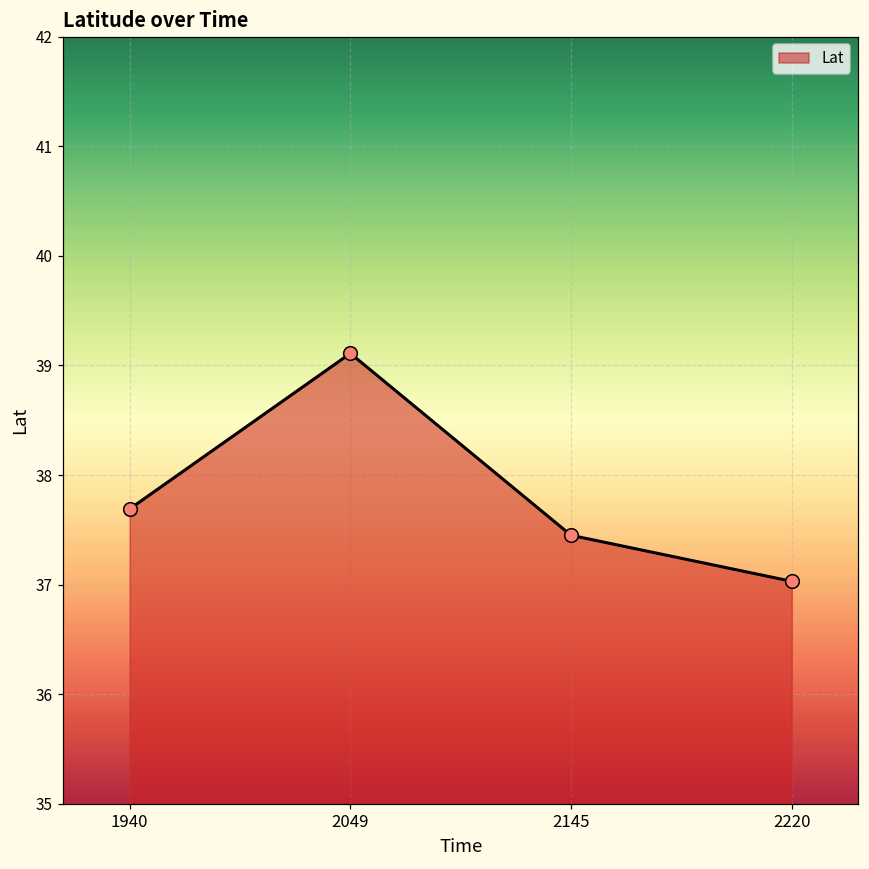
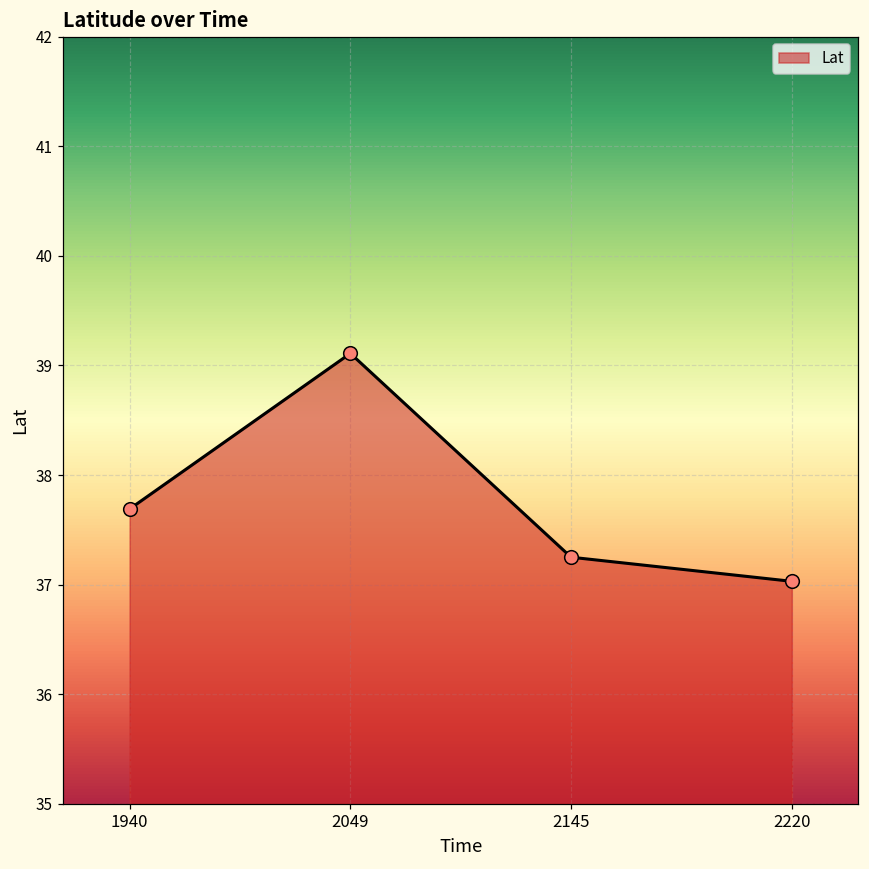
  {
    "1940": 37.7,
    "2049": 39.1,
-   "2145": 37.5,
+   "2145": 37.3,
    "2220": 37.0
  }
